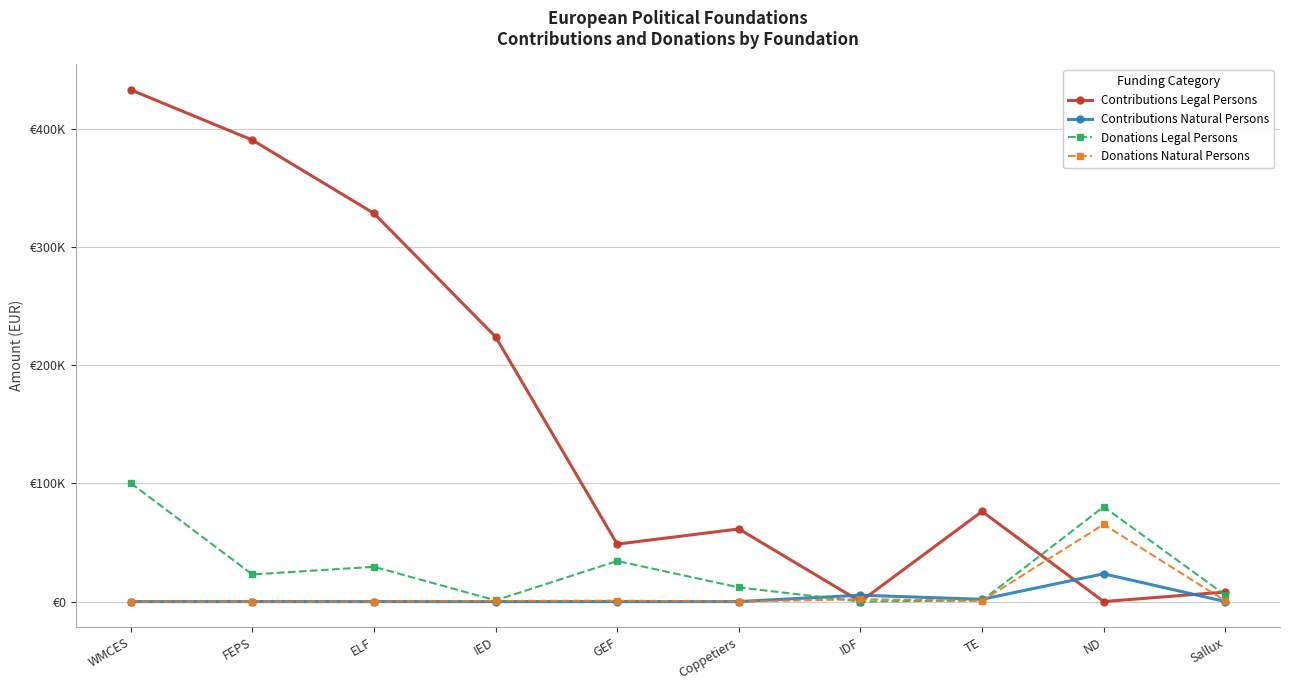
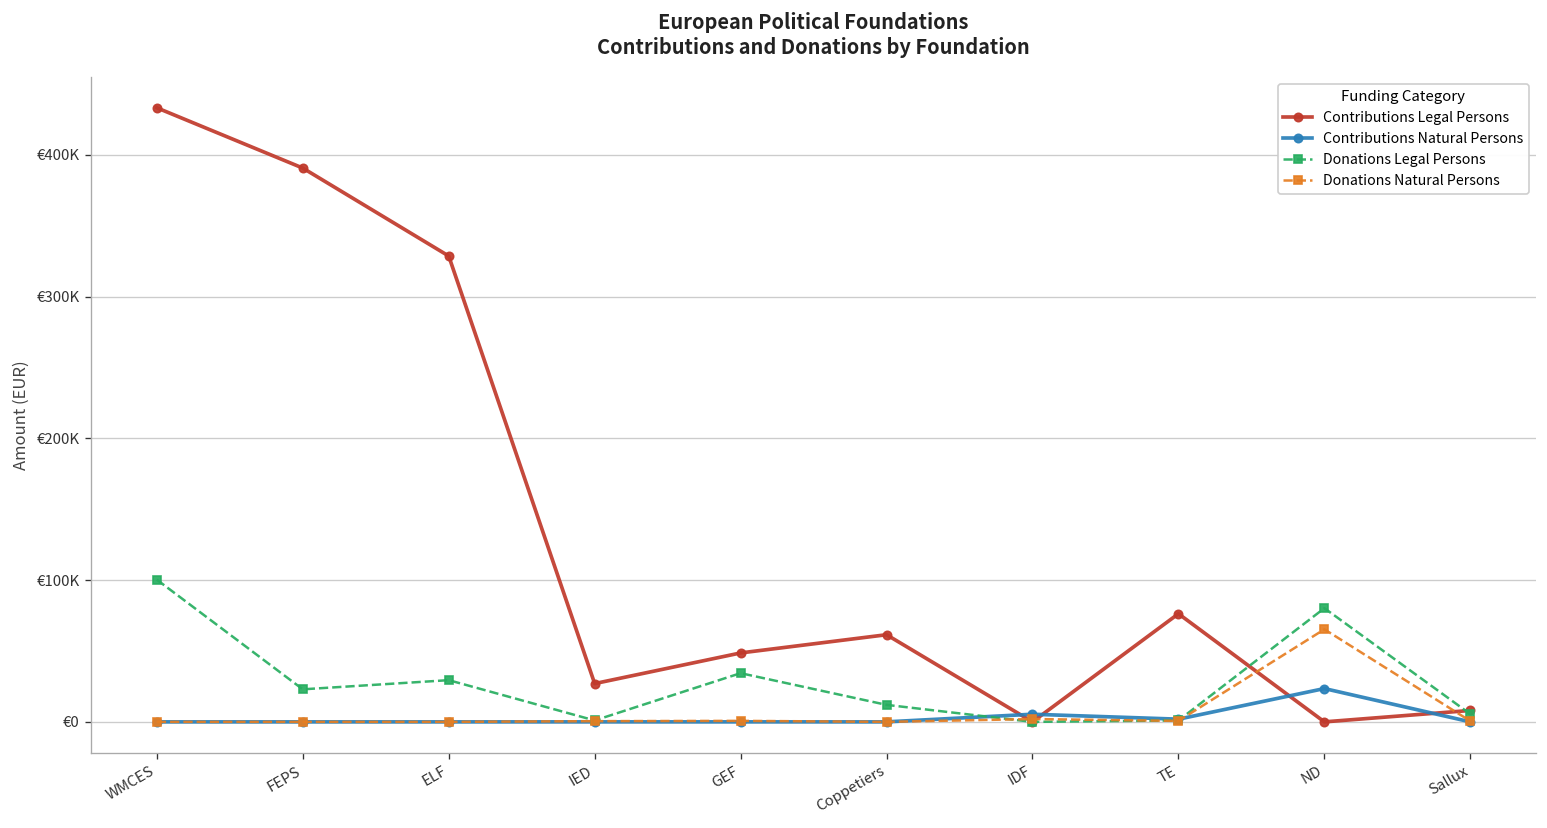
  {
    "Contributions Legal Persons": {
      "WMCES": "€433000",
      "FEPS": "€391000",
      "ELF": "€329000",
-     "IED": "€224000",
+     "IED": "€27000",
      "GEF": "€49000",
      "Coppetiers": "€61000",
      "TE": "€76000",
      "ND": "€0",
      "Sallux": "€8000"
    },
    "Contributions Natural Persons": {
      "IDF": "€5000",
      "ND": "€24000"
    },
    "Donations Legal Persons": {
      "WMCES": "€100000",
      "FEPS": "€23000",
      "ELF": "€29000",
      "GEF": "€34000",
      "Coppetiers": "€12000",
      "ND": "€80000",
      "Sallux": "€6000"
    },
    "Donations Natural Persons": {
      "ND": "€65000"
    }
  }
